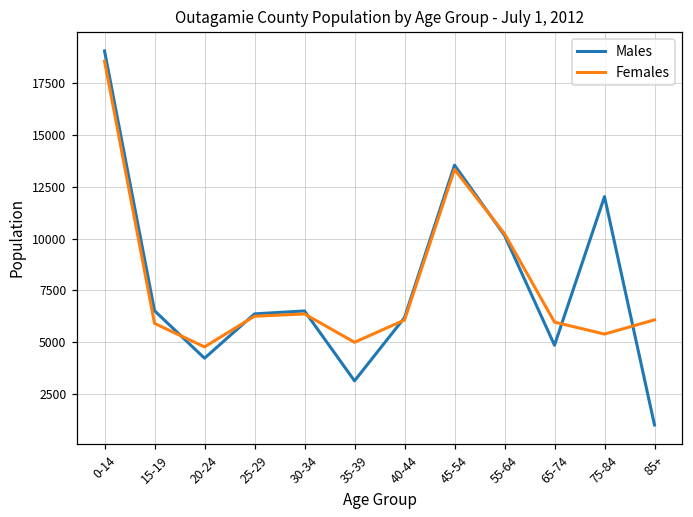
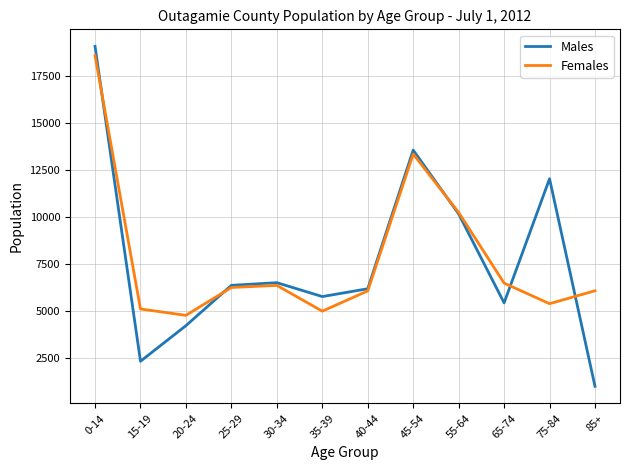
  {
    "Males": {
      "0-14": 19000,
-     "15-19": 6500,
+     "15-19": 2300,
      "20-24": 4200,
      "30-34": 6500,
-     "35-39": 3100,
+     "35-39": 5800,
      "45-54": 13500,
-     "65-74": 4900,
+     "65-74": 5400,
      "75-84": 12000,
      "85+": 1000
    },
    "Females": {
      "0-14": 18600,
-     "15-19": 5900,
+     "15-19": 5100,
      "20-24": 4800,
      "30-34": 6400,
      "35-39": 5000,
      "45-54": 13300,
-     "65-74": 6000,
+     "65-74": 6500,
      "75-84": 5400,
      "85+": 6100
    }
  }
